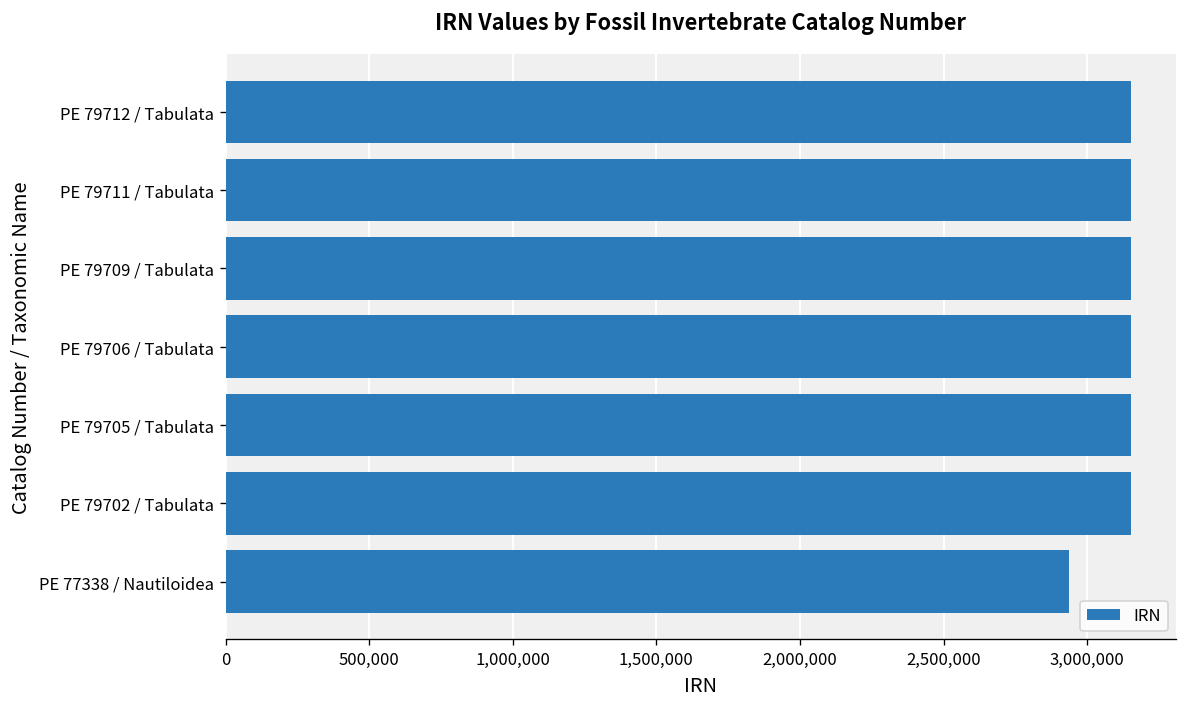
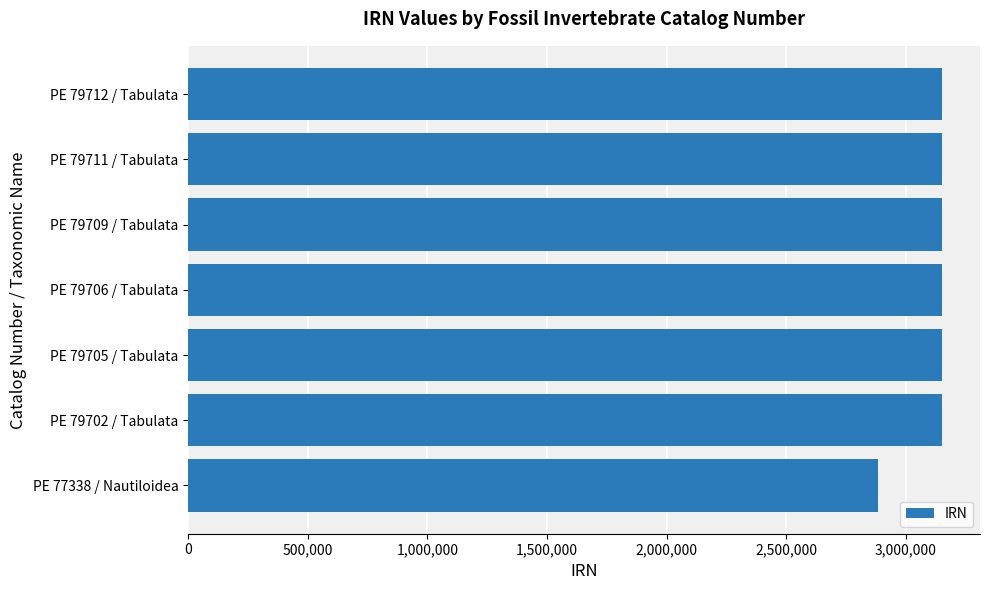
  {
    "PE 79712 / Tabulata": "3,150,000",
    "PE 79711 / Tabulata": "3,150,000",
    "PE 79709 / Tabulata": "3,150,000",
    "PE 79706 / Tabulata": "3,150,000",
    "PE 79705 / Tabulata": "3,150,000",
    "PE 79702 / Tabulata": "3,150,000",
-   "PE 77338 / Nautiloidea": "2,940,000"
+   "PE 77338 / Nautiloidea": "2,880,000"
  }
